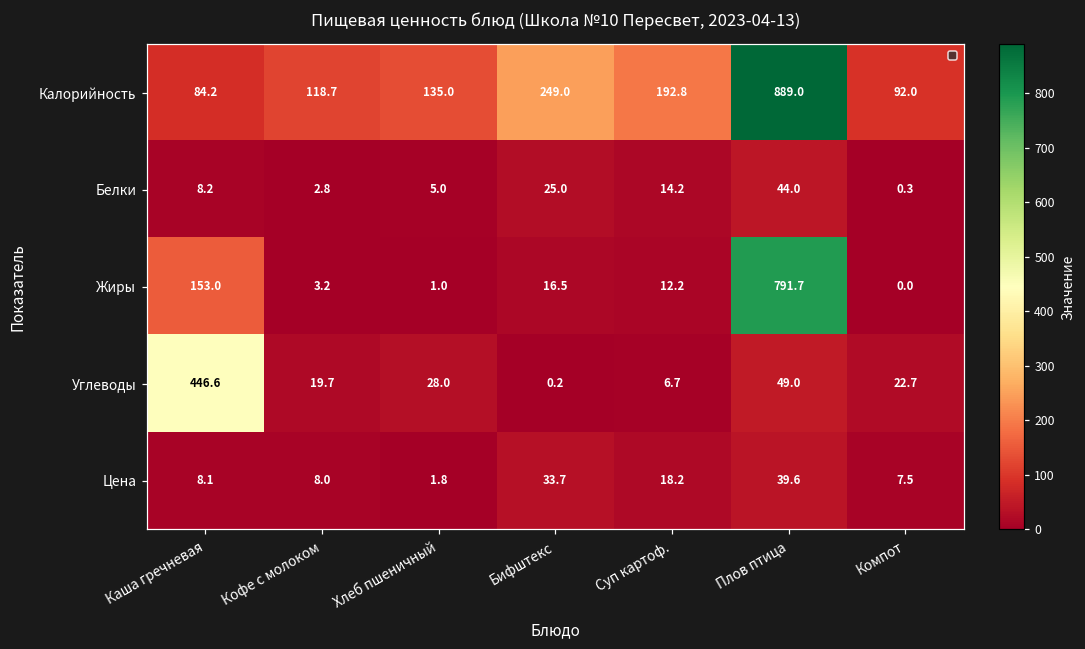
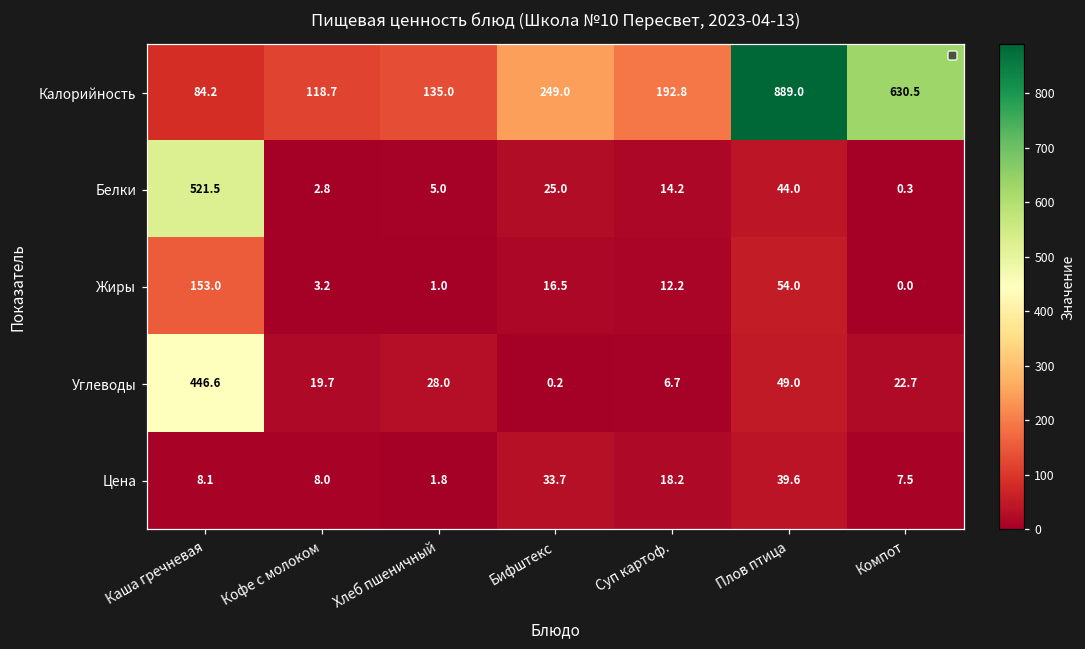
  {
    "Калорийность": {
      "Каша гречневая": 84.2,
      "Кофе с молоком": 118.7,
      "Хлеб пшеничный": 135.0,
      "Бифштекс": 249.0,
      "Суп картоф.": 192.8,
      "Плов птица": 889.0,
-     "Компот": 92.0
+     "Компот": 630.5
    },
    "Белки": {
-     "Каша гречневая": 8.2,
+     "Каша гречневая": 521.5,
      "Кофе с молоком": 2.8,
      "Хлеб пшеничный": 5.0,
      "Бифштекс": 25.0,
      "Суп картоф.": 14.2,
      "Плов птица": 44.0,
      "Компот": 0.3
    },
    "Жиры": {
      "Каша гречневая": 153.0,
      "Кофе с молоком": 3.2,
      "Хлеб пшеничный": 1.0,
      "Бифштекс": 16.5,
      "Суп картоф.": 12.2,
-     "Плов птица": 791.7,
+     "Плов птица": 54.0,
      "Компот": 0.0
    },
    "Углеводы": {
      "Каша гречневая": 446.6,
      "Кофе с молоком": 19.7,
      "Хлеб пшеничный": 28.0,
      "Бифштекс": 0.2,
      "Суп картоф.": 6.7,
      "Плов птица": 49.0,
      "Компот": 22.7
    },
    "Цена": {
      "Каша гречневая": 8.1,
      "Кофе с молоком": 8.0,
      "Хлеб пшеничный": 1.8,
      "Бифштекс": 33.7,
      "Суп картоф.": 18.2,
      "Плов птица": 39.6,
      "Компот": 7.5
    }
  }
